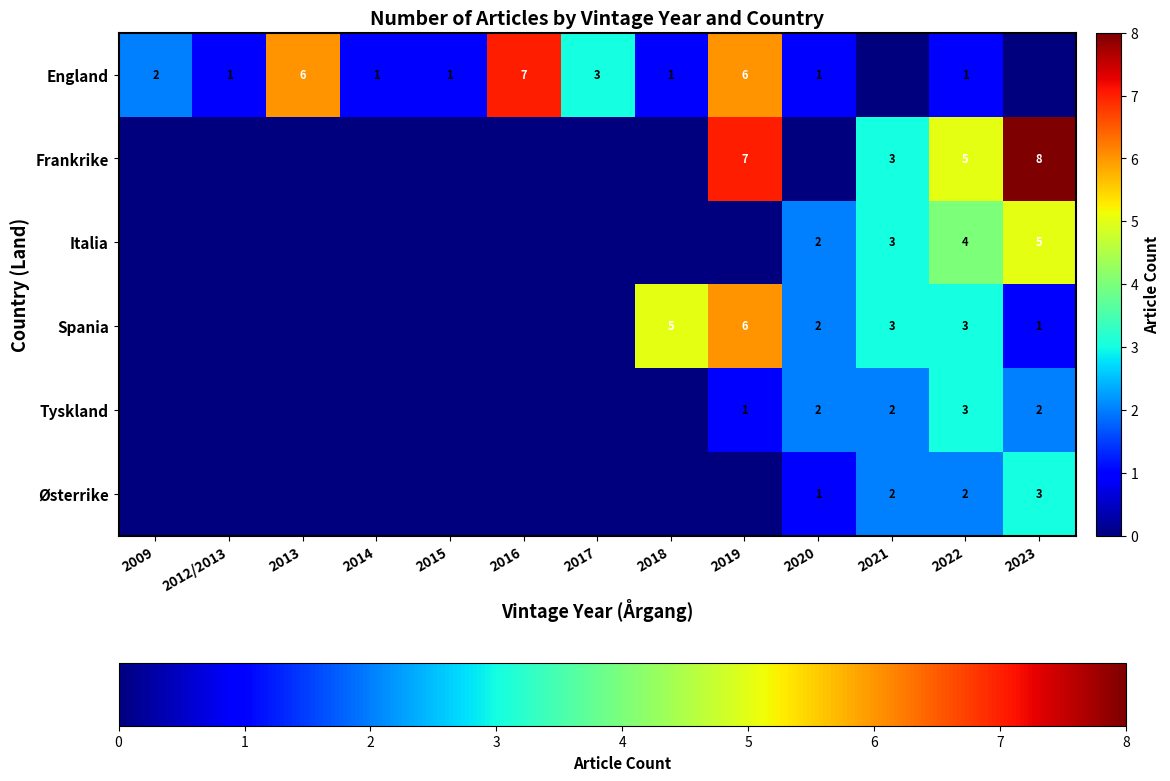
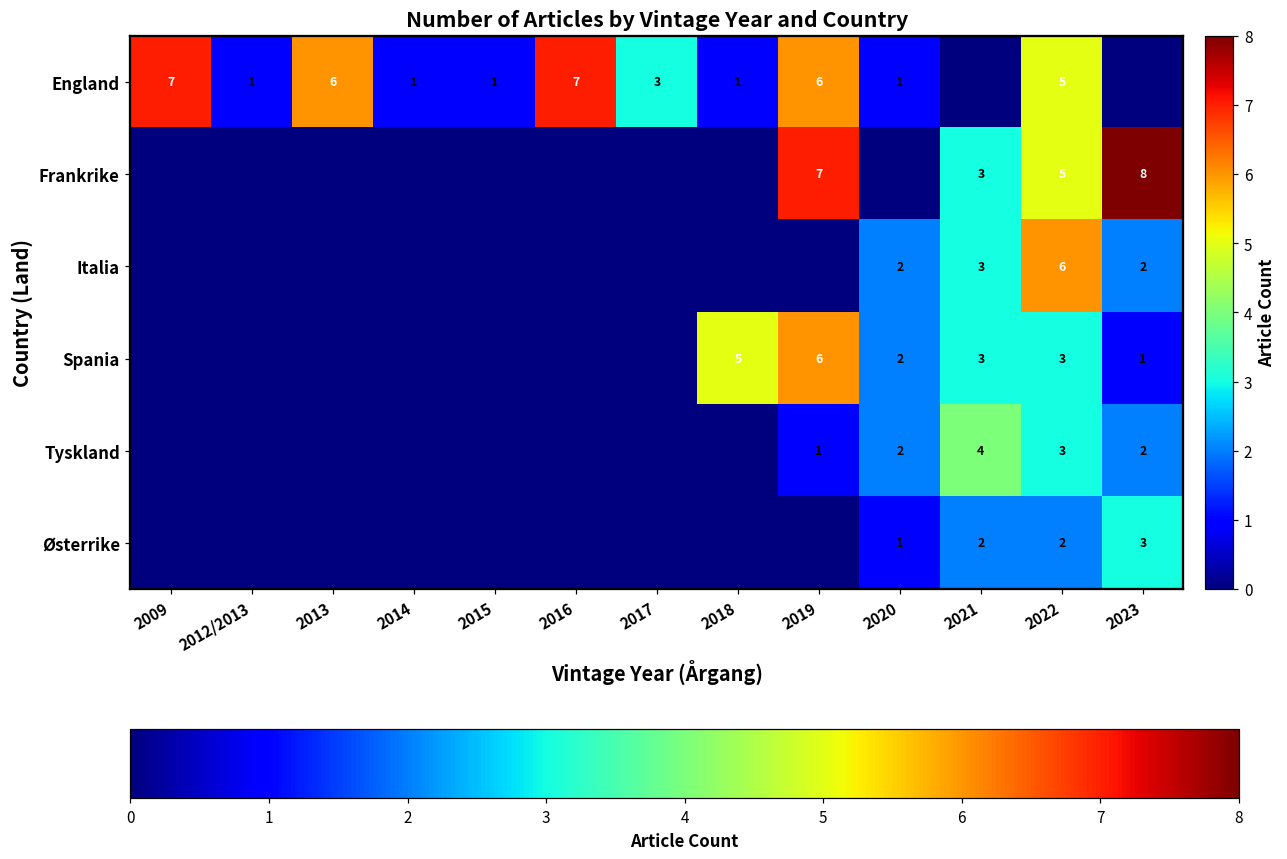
  {
    "England": {
-     "2009": 2,
+     "2009": 7,
      "2012/2013": 1,
      "2013": 6,
      "2014": 1,
      "2015": 1,
      "2016": 7,
      "2017": 3,
      "2018": 1,
      "2019": 6,
      "2020": 1,
-     "2022": 1
+     "2022": 5
    },
    "Frankrike": {
      "2019": 7,
      "2021": 3,
      "2022": 5,
      "2023": 8
    },
    "Italia": {
      "2020": 2,
      "2021": 3,
-     "2022": 4,
-     "2023": 5
+     "2022": 6,
+     "2023": 2
    },
    "Spania": {
      "2018": 5,
      "2019": 6,
      "2020": 2,
      "2021": 3,
      "2022": 3,
      "2023": 1
    },
    "Tyskland": {
      "2019": 1,
      "2020": 2,
-     "2021": 2,
+     "2021": 4,
      "2022": 3,
      "2023": 2
    },
    "Østerrike": {
      "2020": 1,
      "2021": 2,
      "2022": 2,
      "2023": 3
    }
  }
